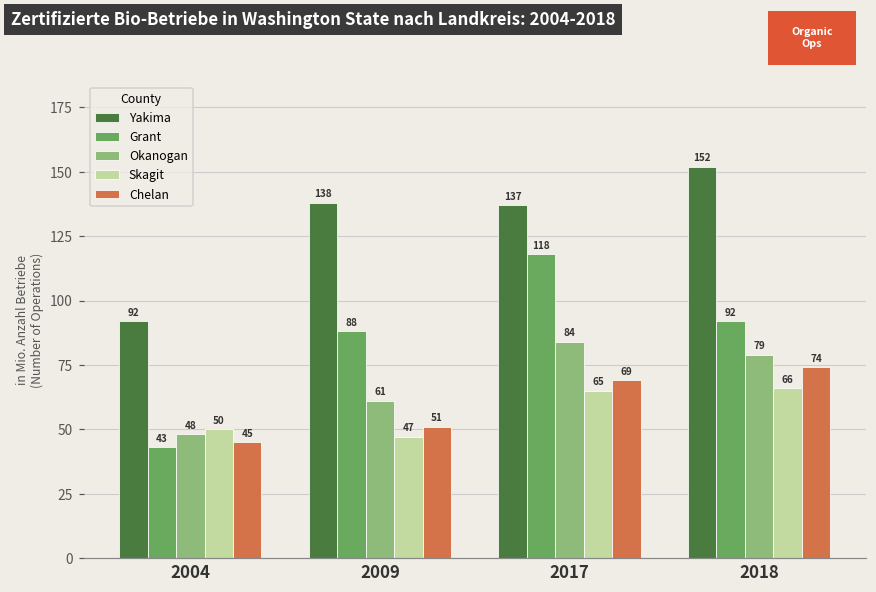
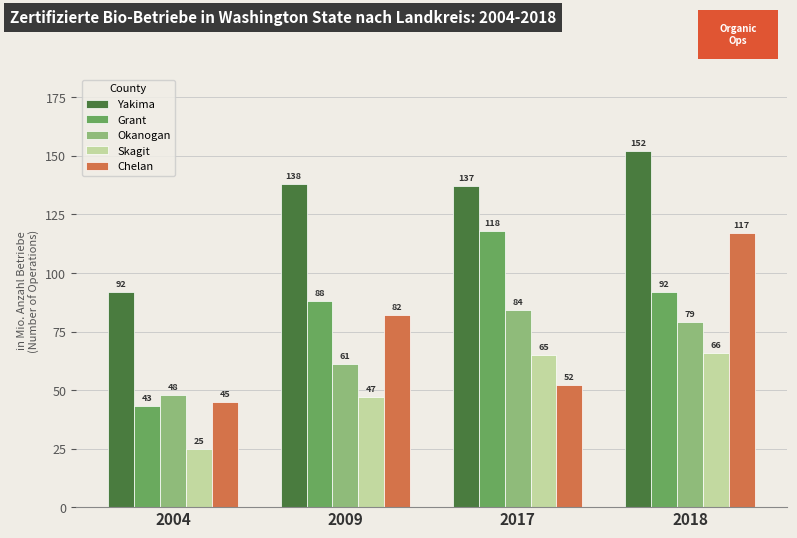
  {
    "Yakima": {
      "2004": 92,
      "2009": 138,
      "2017": 137,
      "2018": 152
    },
    "Skagit": {
-     "2004": 50,
+     "2004": 25,
      "2009": 47,
      "2017": 65,
      "2018": 66
    },
    "Chelan": {
      "2004": 45,
-     "2009": 51,
-     "2017": 69,
-     "2018": 74
+     "2009": 82,
+     "2017": 52,
+     "2018": 117
    }
  }
